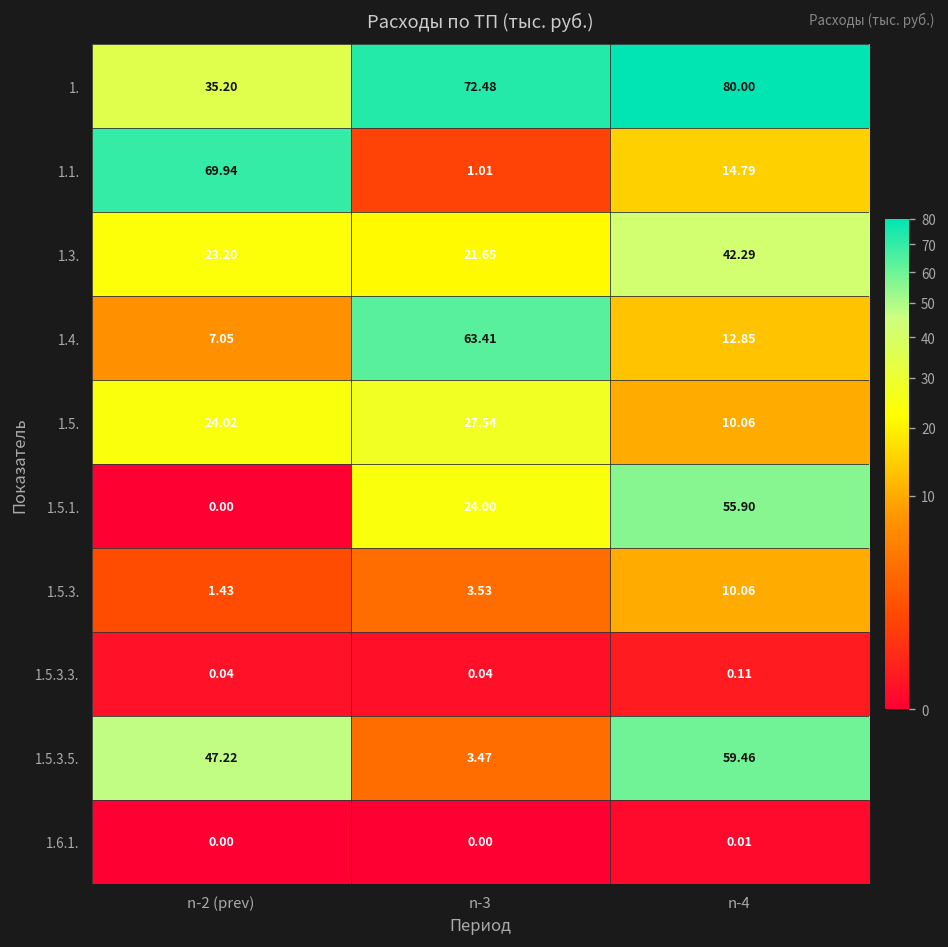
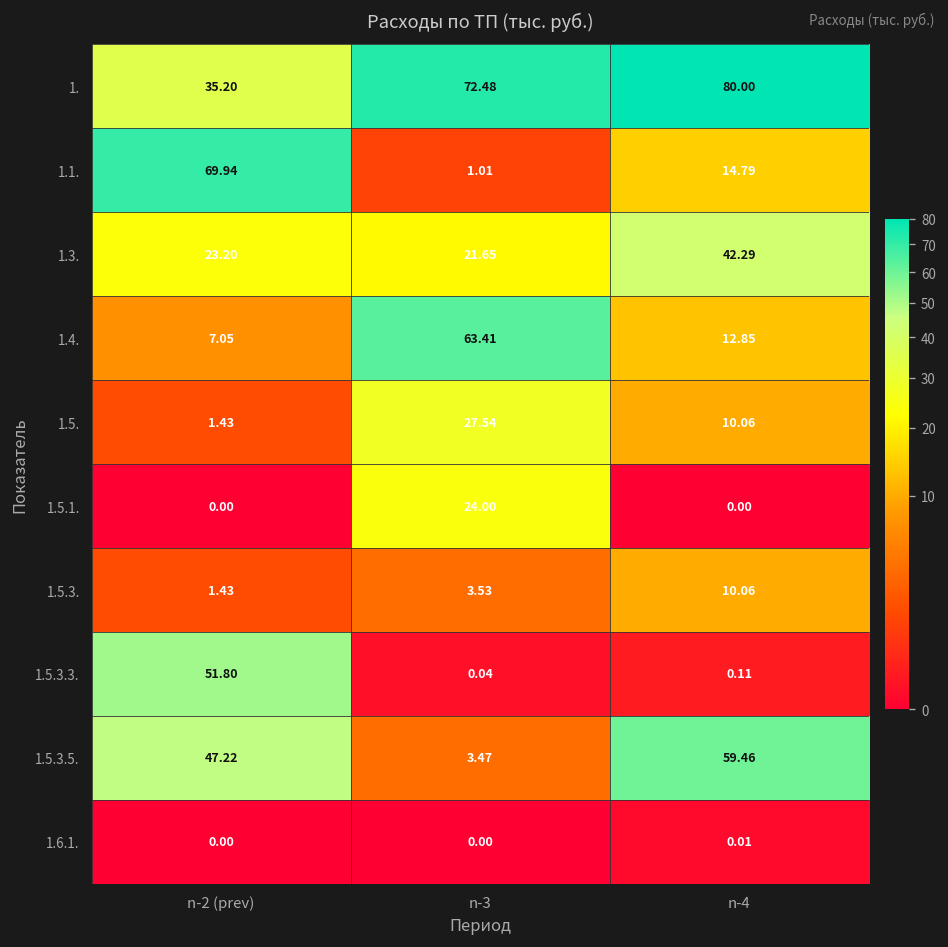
  {
    "1.": {
      "n-2 (prev)": 35.20,
      "n-3": 72.48,
      "n-4": 80.00
    },
    "1.1.": {
      "n-2 (prev)": 69.94,
      "n-3": 1.01,
      "n-4": 14.79
    },
    "1.3.": {
      "n-2 (prev)": 23.20,
      "n-3": 21.65,
      "n-4": 42.29
    },
    "1.4.": {
      "n-2 (prev)": 7.05,
      "n-3": 63.41,
      "n-4": 12.85
    },
    "1.5.": {
-     "n-2 (prev)": 24.02,
+     "n-2 (prev)": 1.43,
      "n-3": 27.54,
      "n-4": 10.06
    },
    "1.5.1.": {
      "n-2 (prev)": 0.00,
      "n-3": 24.00,
-     "n-4": 55.90
+     "n-4": 0.00
    },
    "1.5.3.": {
      "n-2 (prev)": 1.43,
      "n-3": 3.53,
      "n-4": 10.06
    },
    "1.5.3.3.": {
-     "n-2 (prev)": 0.04,
+     "n-2 (prev)": 51.80,
      "n-3": 0.04,
      "n-4": 0.11
    },
    "1.5.3.5.": {
      "n-2 (prev)": 47.22,
      "n-3": 3.47,
      "n-4": 59.46
    },
    "1.6.1.": {
      "n-2 (prev)": 0.00,
      "n-3": 0.00,
      "n-4": 0.01
    }
  }
